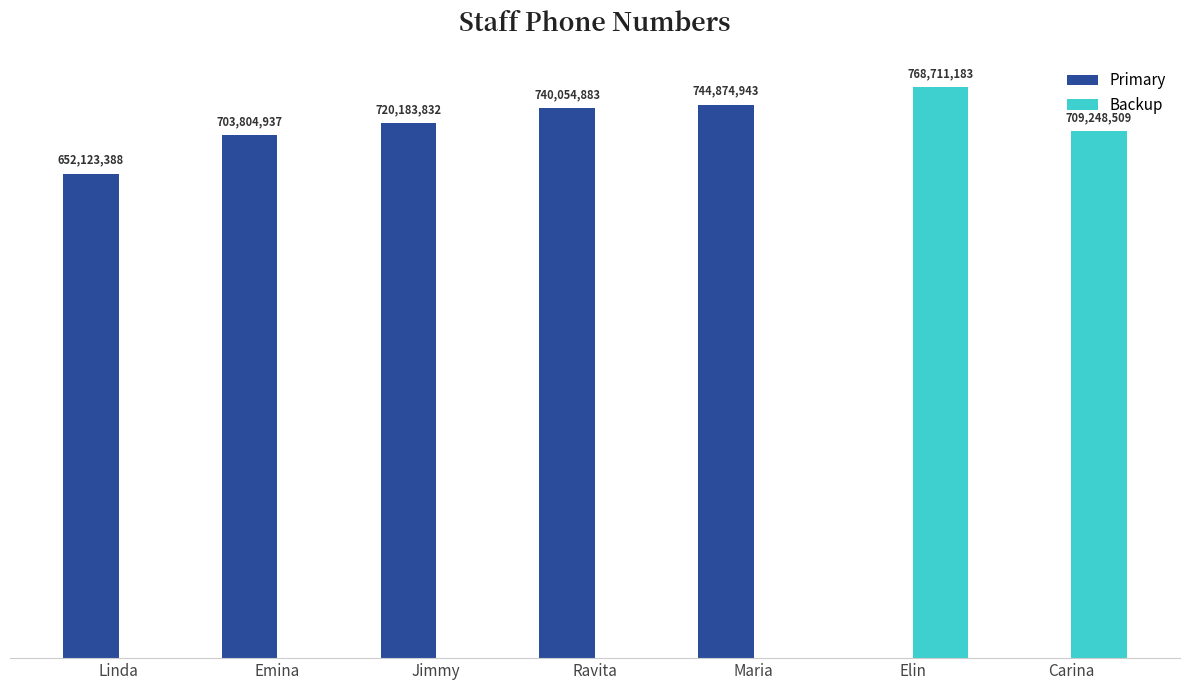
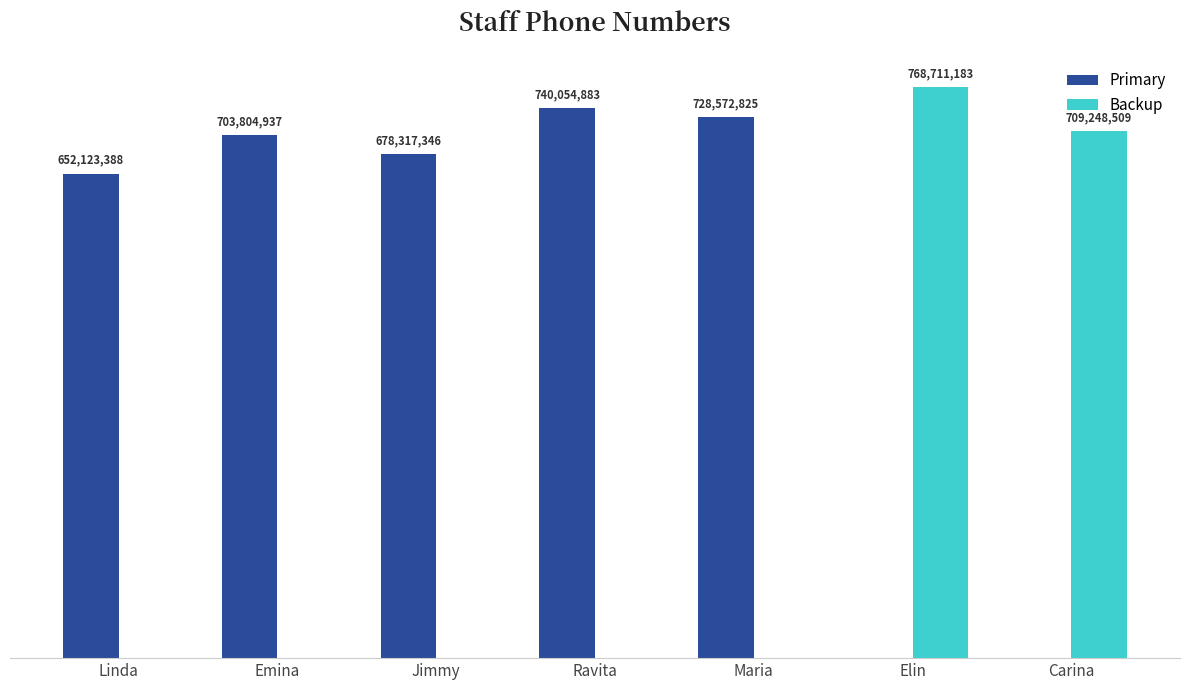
  {
    "Primary": {
      "Linda": "652,123,388",
      "Emina": "703,804,937",
-     "Jimmy": "720,183,832",
+     "Jimmy": "678,317,346",
      "Ravita": "740,054,883",
-     "Maria": "744,874,943"
+     "Maria": "728,572,825"
    },
    "Backup": {
      "Elin": "768,711,183",
      "Carina": "709,248,509"
    }
  }
